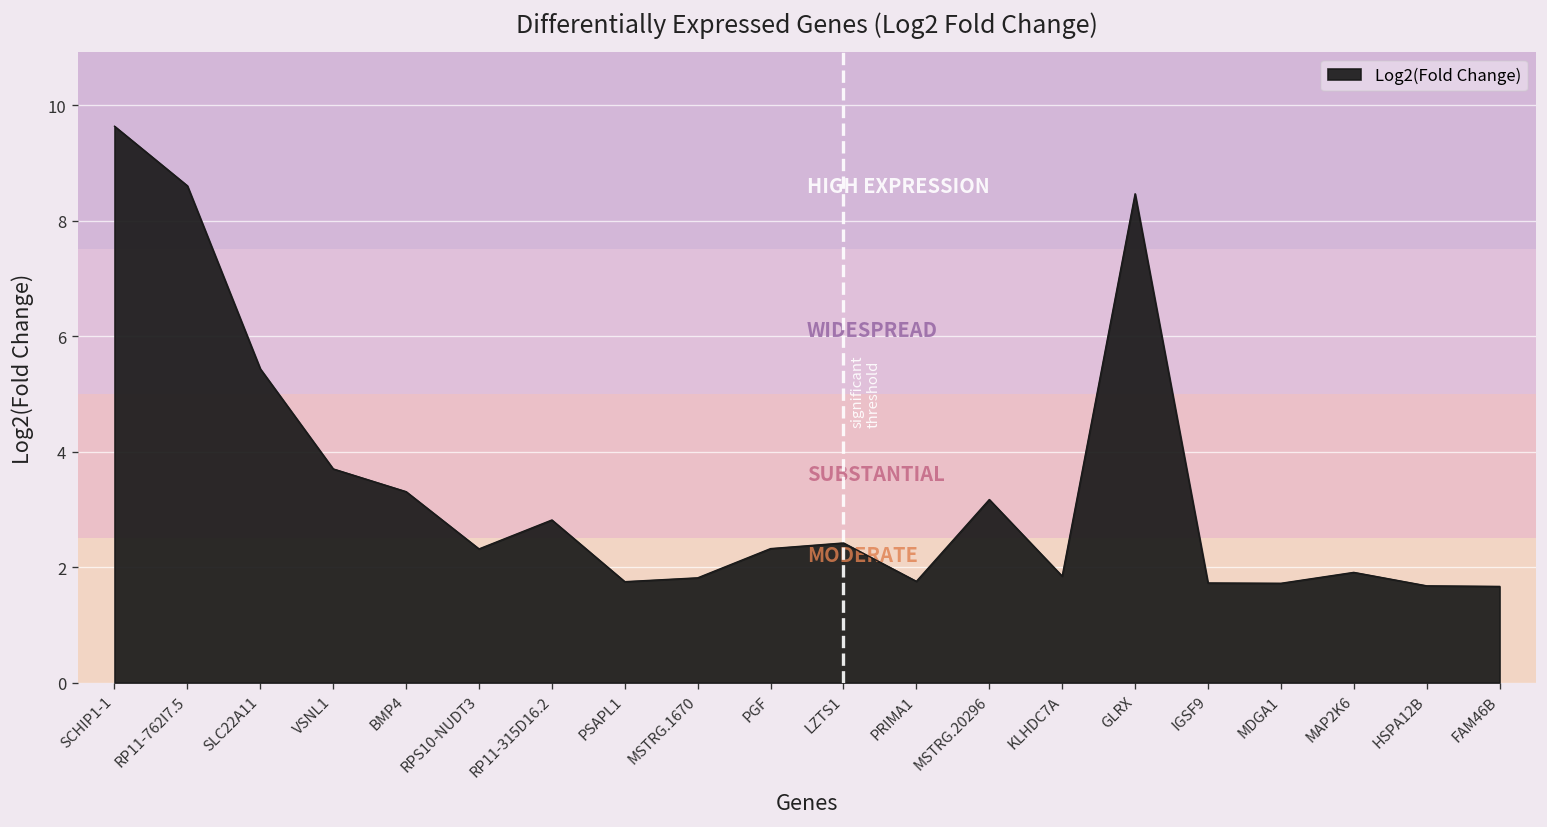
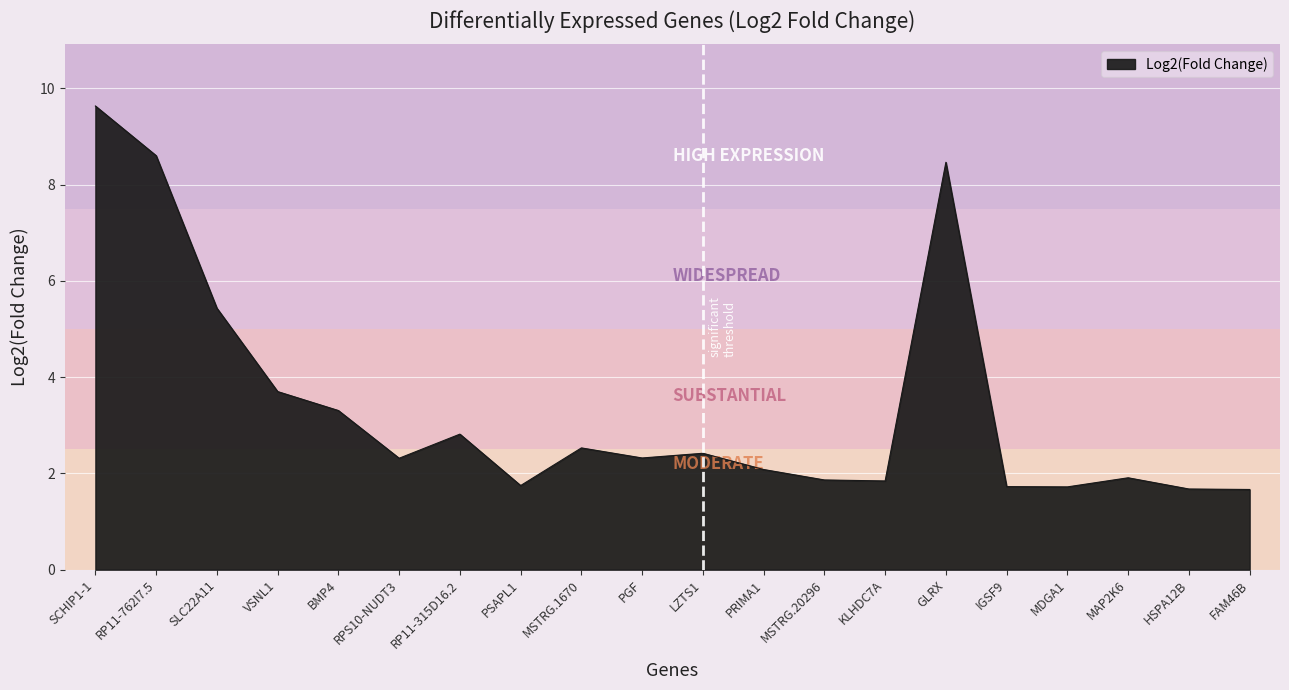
  {
    "SCHIP1-1": 9.6,
    "RP11-762I7.5": 8.6,
    "SLC22A11": 5.4,
    "VSNL1": 3.7,
    "BMP4": 3.3,
    "RPS10-NUDT3": 2.3,
    "RP11-315D16.2": 2.8,
    "PSAPL1": 1.7,
-   "MSTRG.1670": 1.8,
+   "MSTRG.1670": 2.5,
    "PGF": 2.3,
    "LZTS1": 2.4,
-   "PRIMA1": 1.8,
-   "MSTRG.20296": 3.2,
+   "PRIMA1": 2.1,
+   "MSTRG.20296": 1.9,
    "KLHDC7A": 1.8,
    "GLRX": 8.5,
    "IGSF9": 1.7,
    "MDGA1": 1.7,
    "MAP2K6": 1.9,
    "HSPA12B": 1.7,
    "FAM46B": 1.7
  }
